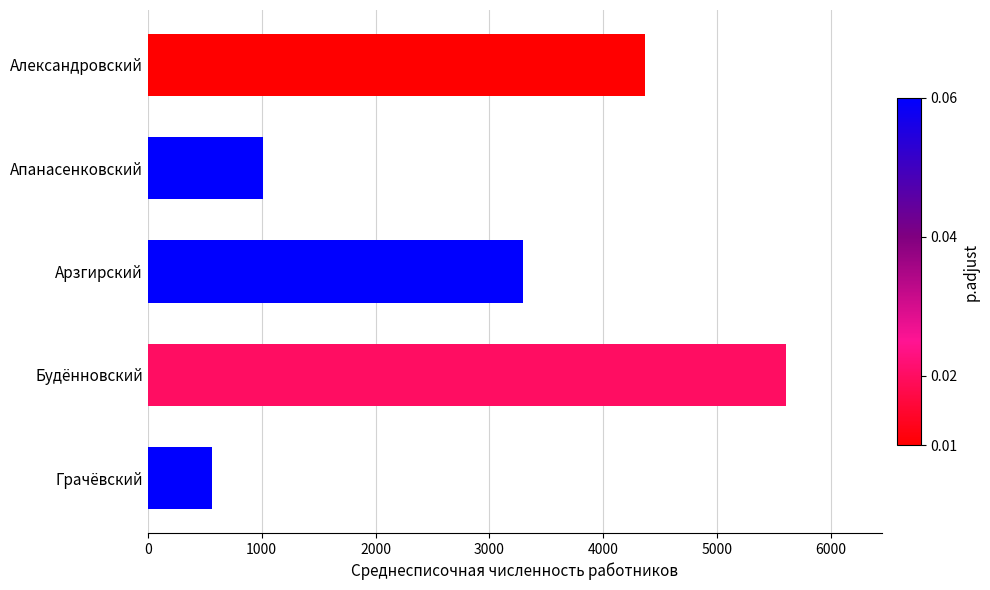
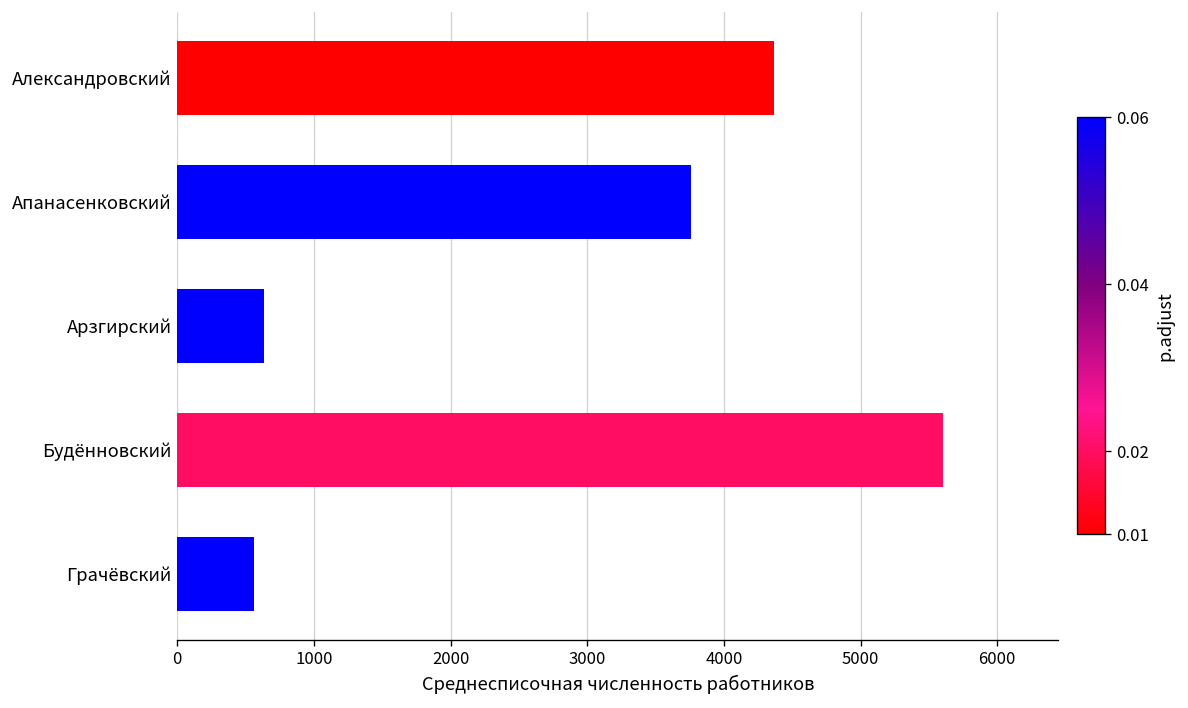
  {
    "Александровский": 4370,
-   "Апанасенковский": 1010,
-   "Арзгирский": 3290,
+   "Апанасенковский": 3760,
+   "Арзгирский": 630,
    "Будённовский": 5610,
    "Грачёвский": 560
  }
